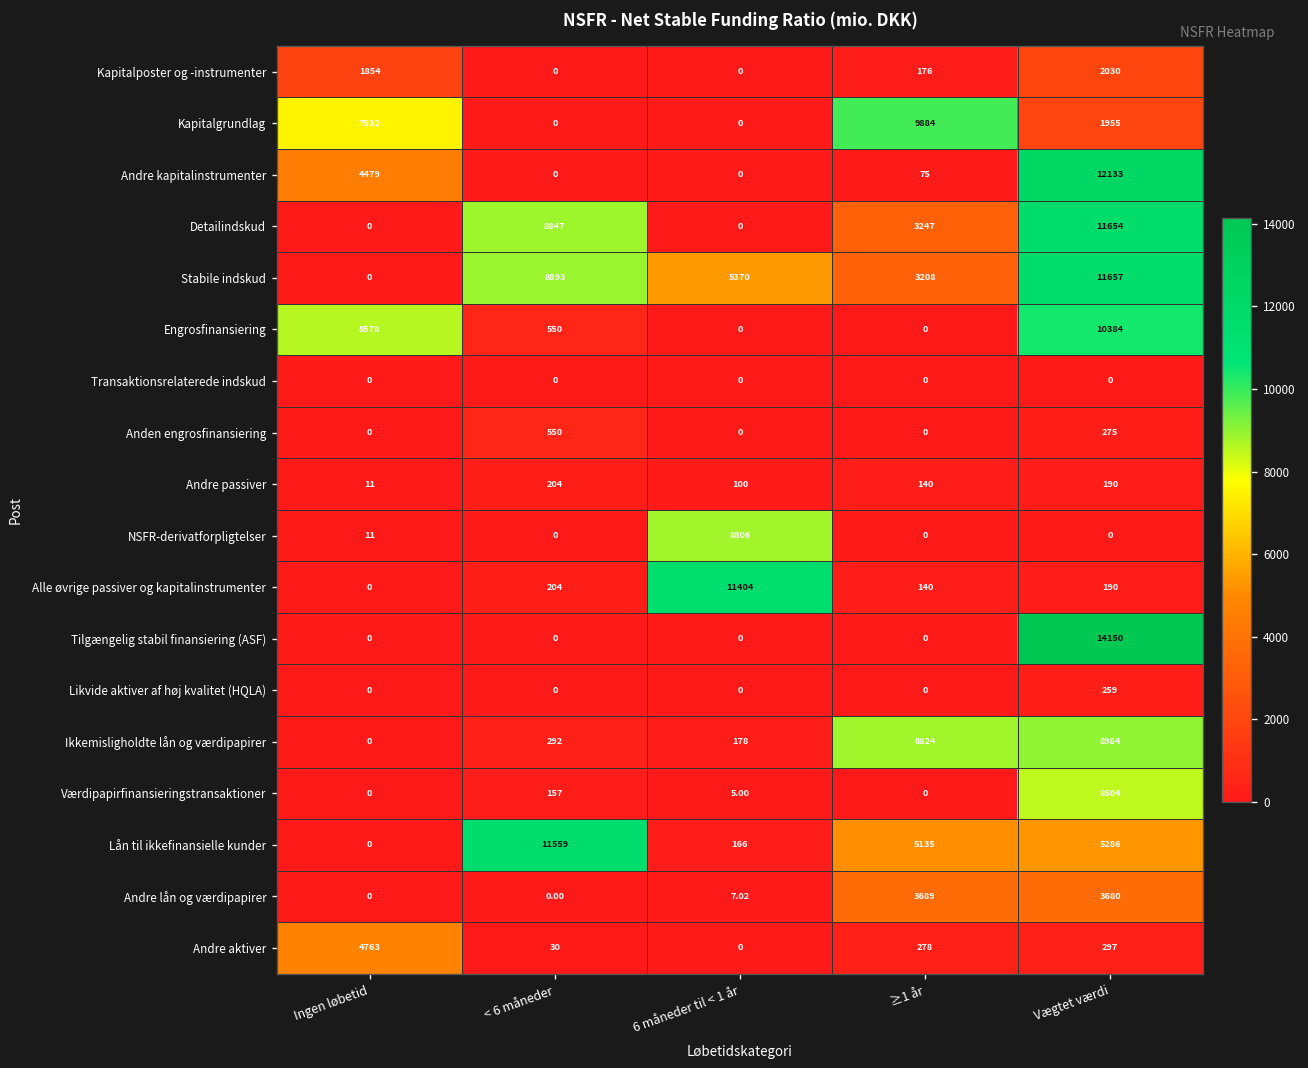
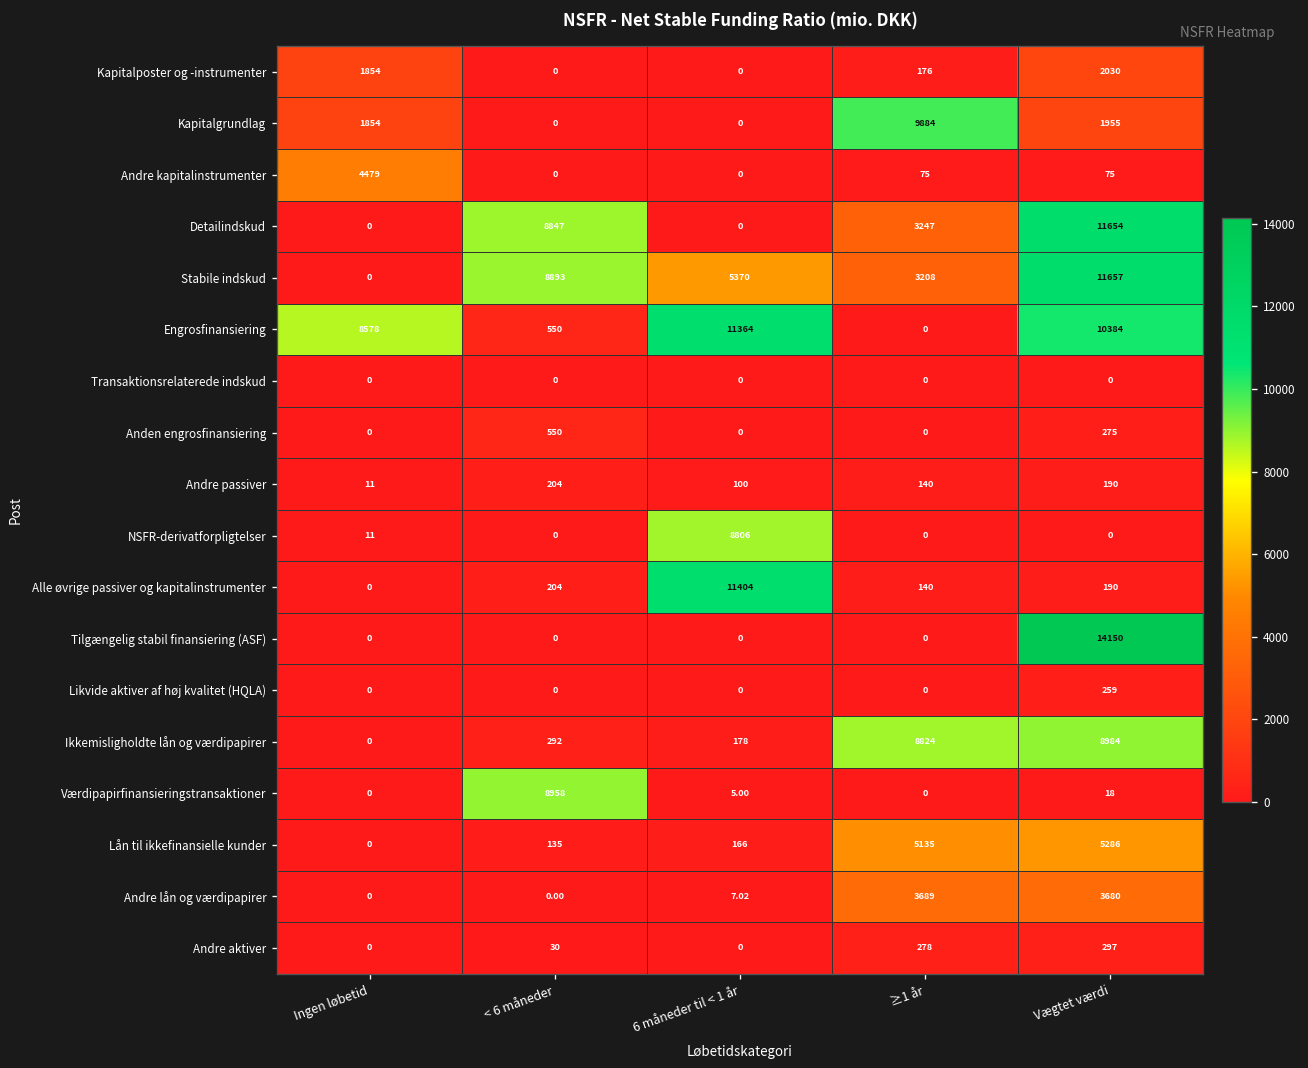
  {
    "Kapitalposter og -instrumenter": {
      "Ingen løbetid": 1854,
      "< 6 måneder": 0,
      "6 måneder til < 1 år": 0,
      "≥1 år": 176,
      "Vægtet værdi": 2030
    },
    "Kapitalgrundlag": {
-     "Ingen løbetid": 7532,
+     "Ingen løbetid": 1854,
      "< 6 måneder": 0,
      "6 måneder til < 1 år": 0,
      "≥1 år": 9884,
      "Vægtet værdi": 1955
    },
    "Andre kapitalinstrumenter": {
      "Ingen løbetid": 4479,
      "< 6 måneder": 0,
      "6 måneder til < 1 år": 0,
      "≥1 år": 75,
-     "Vægtet værdi": 12133
+     "Vægtet værdi": 75
    },
    "Detailindskud": {
      "Ingen løbetid": 0,
      "< 6 måneder": 8847,
      "6 måneder til < 1 år": 0,
      "≥1 år": 3247,
      "Vægtet værdi": 11654
    },
    "Stabile indskud": {
      "Ingen løbetid": 0,
      "< 6 måneder": 8893,
      "6 måneder til < 1 år": 5370,
      "≥1 år": 3208,
      "Vægtet værdi": 11657
    },
    "Engrosfinansiering": {
      "Ingen løbetid": 8578,
      "< 6 måneder": 550,
-     "6 måneder til < 1 år": 0,
+     "6 måneder til < 1 år": 11364,
      "≥1 år": 0,
      "Vægtet værdi": 10384
    },
    "Transaktionsrelaterede indskud": {
      "Ingen løbetid": 0,
      "< 6 måneder": 0,
      "6 måneder til < 1 år": 0,
      "≥1 år": 0,
      "Vægtet værdi": 0
    },
    "Anden engrosfinansiering": {
      "Ingen løbetid": 0,
      "< 6 måneder": 550,
      "6 måneder til < 1 år": 0,
      "≥1 år": 0,
      "Vægtet værdi": 275
    },
    "Andre passiver": {
      "Ingen løbetid": 11,
      "< 6 måneder": 204,
      "6 måneder til < 1 år": 100,
      "≥1 år": 140,
      "Vægtet værdi": 190
    },
    "NSFR-derivatforpligtelser": {
      "Ingen løbetid": 11,
      "< 6 måneder": 0,
      "6 måneder til < 1 år": 8806,
      "≥1 år": 0,
      "Vægtet værdi": 0
    },
    "Alle øvrige passiver og kapitalinstrumenter": {
      "Ingen løbetid": 0,
      "< 6 måneder": 204,
      "6 måneder til < 1 år": 11404,
      "≥1 år": 140,
      "Vægtet værdi": 190
    },
    "Tilgængelig stabil finansiering (ASF)": {
      "Ingen løbetid": 0,
      "< 6 måneder": 0,
      "6 måneder til < 1 år": 0,
      "≥1 år": 0,
      "Vægtet værdi": 14150
    },
    "Likvide aktiver af høj kvalitet (HQLA)": {
      "Ingen løbetid": 0,
      "< 6 måneder": 0,
      "6 måneder til < 1 år": 0,
      "≥1 år": 0,
      "Vægtet værdi": 259
    },
    "Ikkemisligholdte lån og værdipapirer": {
      "Ingen løbetid": 0,
      "< 6 måneder": 292,
      "6 måneder til < 1 år": 178,
      "≥1 år": 8824,
      "Vægtet værdi": 8984
    },
    "Værdipapirfinansieringstransaktioner": {
      "Ingen løbetid": 0,
-     "< 6 måneder": 157,
+     "< 6 måneder": 8958,
      "6 måneder til < 1 år": 5.00,
      "≥1 år": 0,
-     "Vægtet værdi": 8504
+     "Vægtet værdi": 18
    },
    "Lån til ikkefinansielle kunder": {
      "Ingen løbetid": 0,
-     "< 6 måneder": 11559,
+     "< 6 måneder": 135,
      "6 måneder til < 1 år": 166,
      "≥1 år": 5135,
      "Vægtet værdi": 5286
    },
    "Andre lån og værdipapirer": {
      "Ingen løbetid": 0,
      "< 6 måneder": 0.00,
      "6 måneder til < 1 år": 7.02,
      "≥1 år": 3689,
      "Vægtet værdi": 3680
    },
    "Andre aktiver": {
-     "Ingen løbetid": 4763,
+     "Ingen løbetid": 0,
      "< 6 måneder": 30,
      "6 måneder til < 1 år": 0,
      "≥1 år": 278,
      "Vægtet værdi": 297
    }
  }
